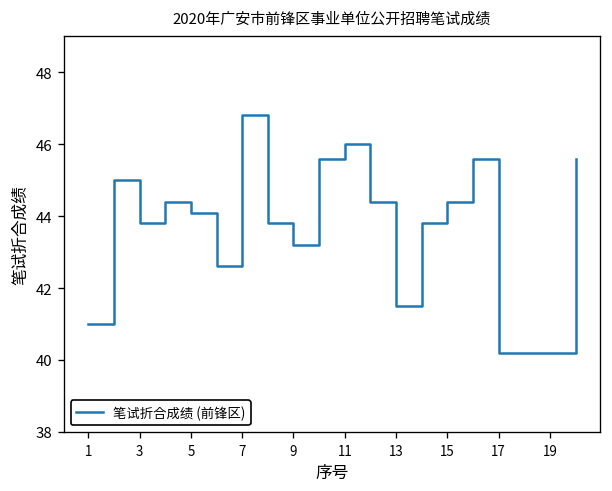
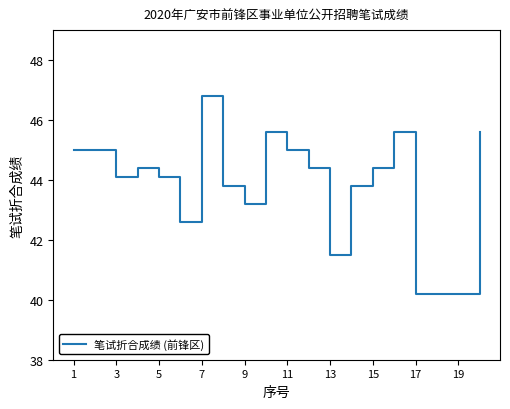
  {
-   "1": 41,
-   "3": 43.8,
+   "1": 45,
+   "3": 44.1,
    "5": 44.1,
    "7": 46.8,
    "9": 43.2,
-   "11": 46,
+   "11": 45,
    "13": 41.5,
    "15": 44.4,
    "17": 40.2,
    "19": 40.2
  }
